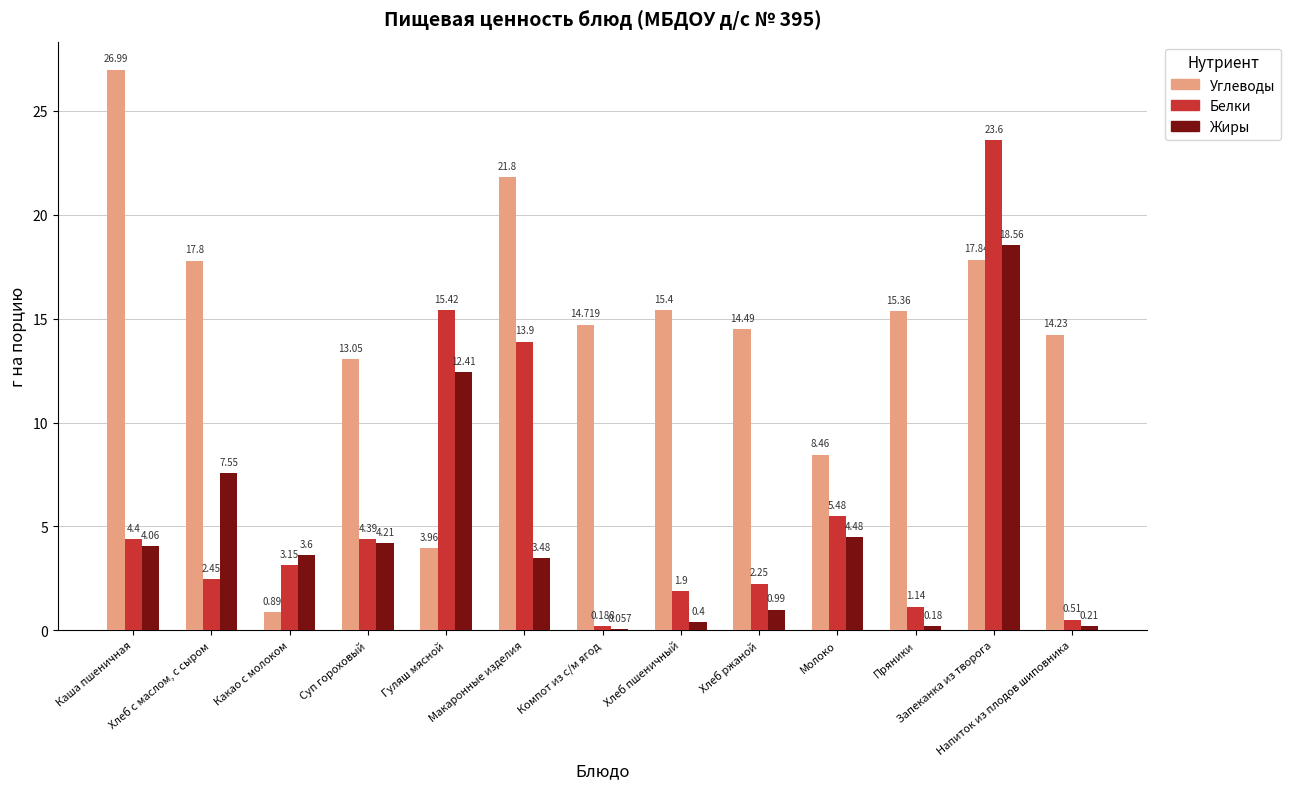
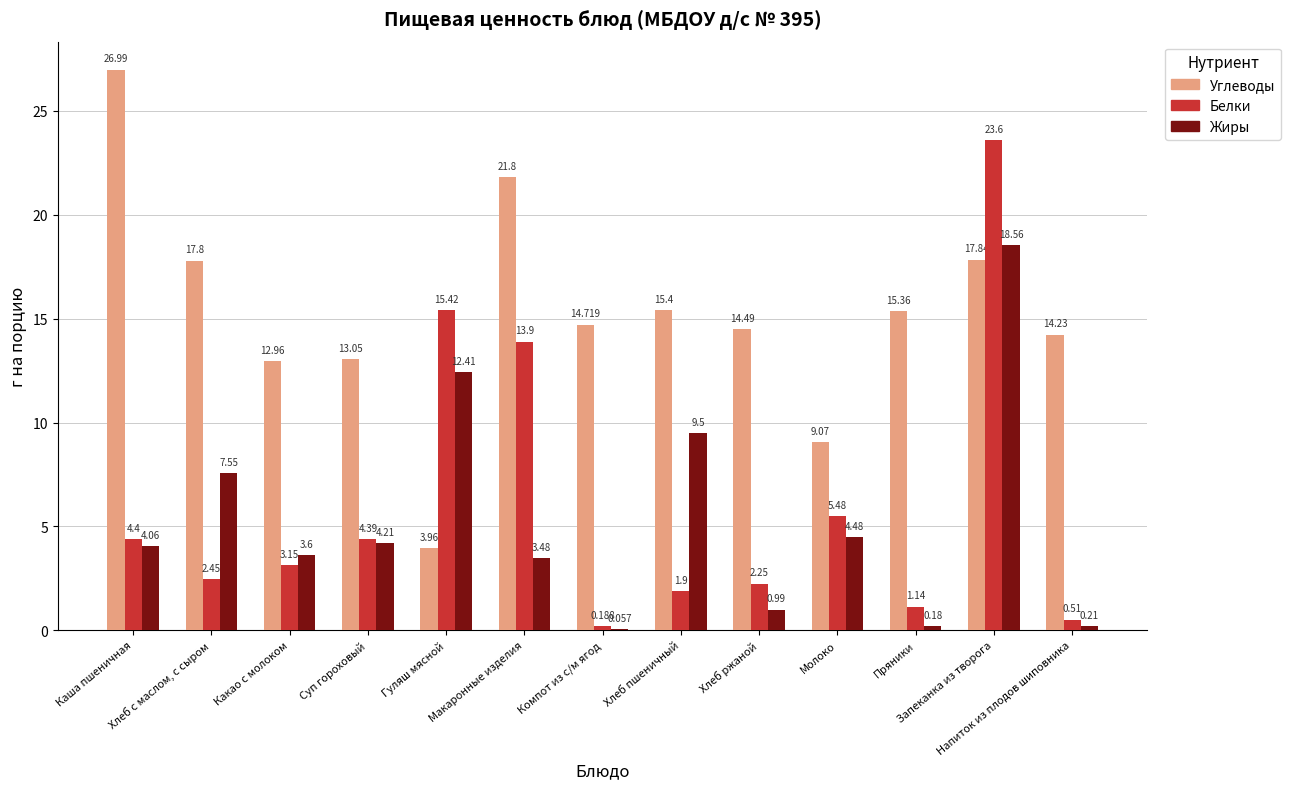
  {
    "Углеводы": {
      "Каша пшеничная": 26.99,
      "Хлеб с маслом, с сыром": 17.8,
-     "Какао с молоком": 0.89,
+     "Какао с молоком": 12.96,
      "Суп гороховый": 13.05,
      "Гуляш мясной": 3.96,
      "Макаронные изделия": 21.8,
      "Компот из с/м ягод": 14.719,
      "Хлеб пшеничный": 15.4,
      "Хлеб ржаной": 14.49,
-     "Молоко": 8.46,
+     "Молоко": 9.07,
      "Пряники": 15.36,
      "Запеканка из творога": 17.84,
      "Напиток из плодов шиповника": 14.23
    },
    "Белки": {
      "Каша пшеничная": 4.4,
      "Хлеб с маслом, с сыром": 2.45,
      "Какао с молоком": 3.15,
      "Суп гороховый": 4.39,
      "Гуляш мясной": 15.42,
      "Макаронные изделия": 13.9,
      "Хлеб пшеничный": 1.9,
      "Хлеб ржаной": 2.25,
      "Молоко": 5.48,
      "Пряники": 1.14,
      "Запеканка из творога": 23.6,
      "Напиток из плодов шиповника": 0.51
    },
    "Жиры": {
      "Каша пшеничная": 4.06,
      "Хлеб с маслом, с сыром": 7.55,
      "Какао с молоком": 3.6,
      "Суп гороховый": 4.21,
      "Гуляш мясной": 12.41,
      "Макаронные изделия": 3.48,
-     "Хлеб пшеничный": 0.4,
+     "Хлеб пшеничный": 9.5,
      "Хлеб ржаной": 0.99,
      "Молоко": 4.48,
      "Пряники": 0.18,
      "Запеканка из творога": 18.56,
      "Напиток из плодов шиповника": 0.21
    }
  }
